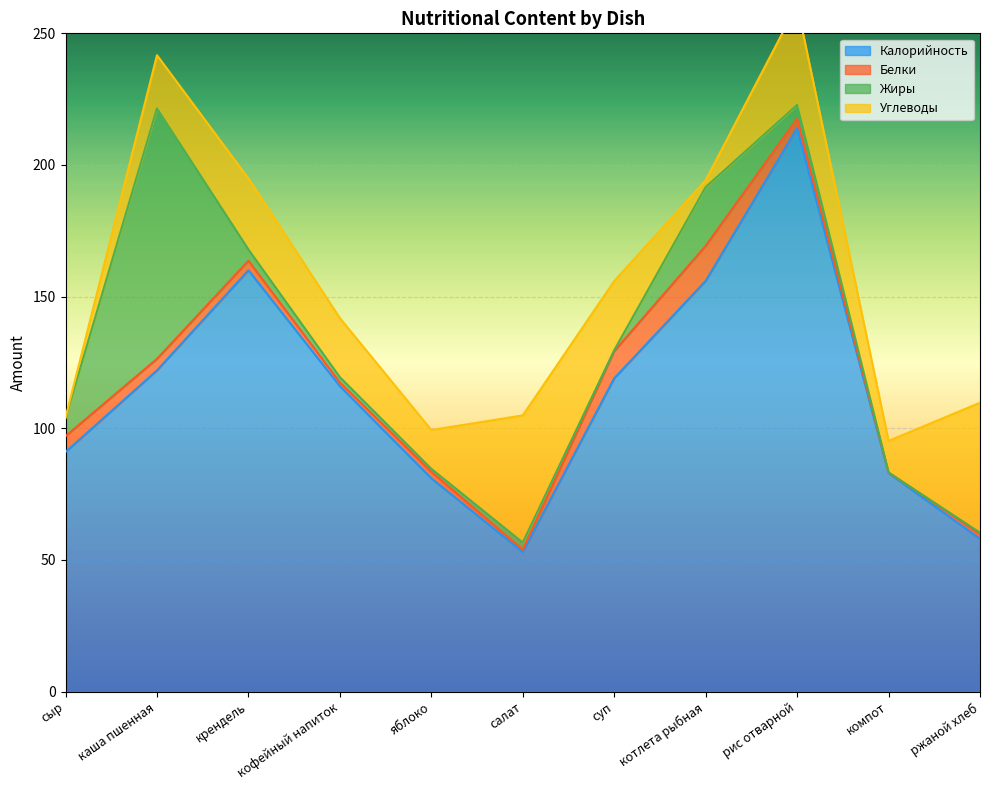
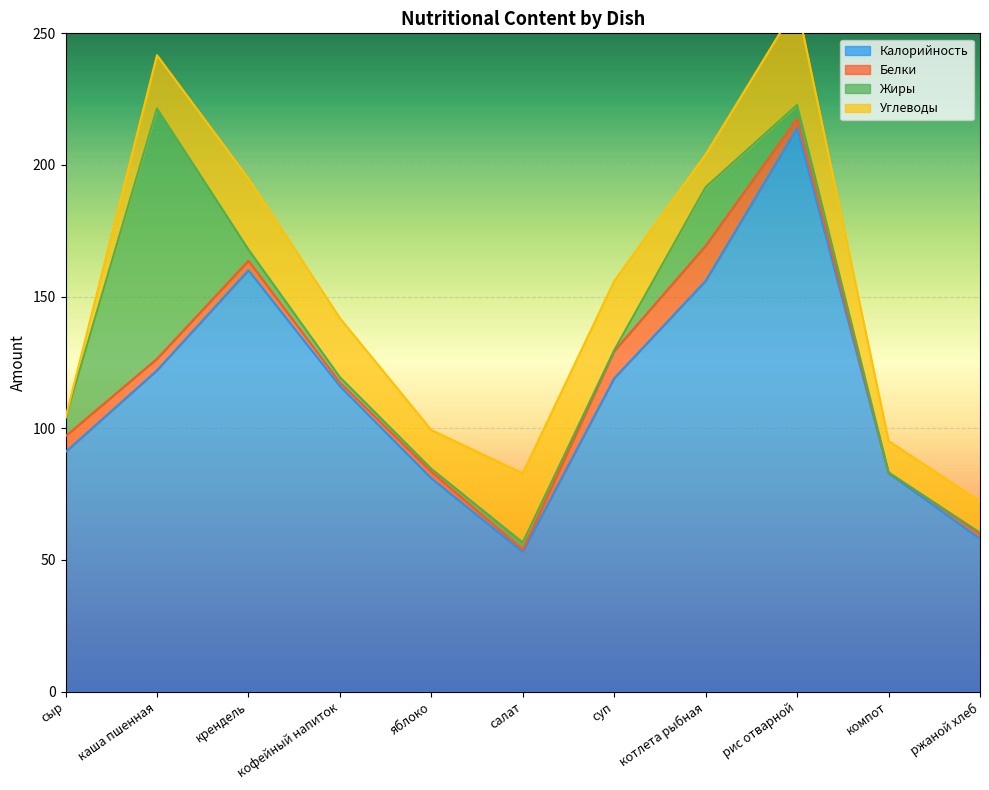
  {
    "Калорийность": {
      "сыр": 91,
      "каша пшенная": 122,
      "крендель": 160,
      "кофейный напиток": 116,
      "яблоко": 81,
      "суп": 119,
      "котлета рыбная": 156,
      "рис отварной": 214,
      "ржаной хлеб": 58
    },
    "Белки": {
      "сыр": 6,
      "каша пшенная": 4,
      "крендель": 4,
      "кофейный напиток": 1,
      "яблоко": 2,
      "котлета рыбная": 13,
      "рис отварной": 4
    },
    "Жиры": {
      "каша пшенная": 95,
      "крендель": 4,
      "кофейный напиток": 2,
      "яблоко": 1,
      "салат": 3,
      "котлета рыбная": 22,
      "рис отварной": 5
    },
    "Углеводы": {
      "каша пшенная": 20,
      "крендель": 27,
      "кофейный напиток": 22,
      "яблоко": 15,
-     "салат": 48,
+     "салат": 26,
      "суп": 26,
-     "котлета рыбная": 3,
+     "котлета рыбная": 12,
      "компот": 12,
-     "ржаной хлеб": 49
+     "ржаной хлеб": 12
    }
  }
